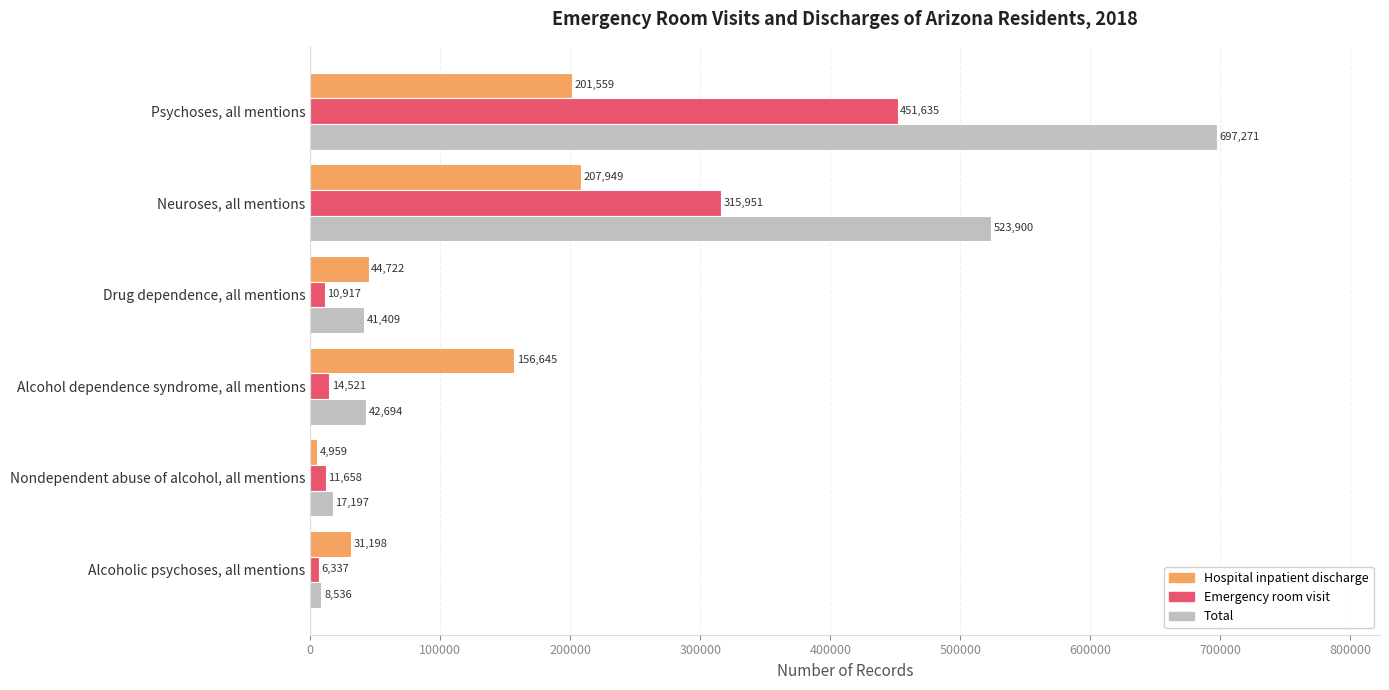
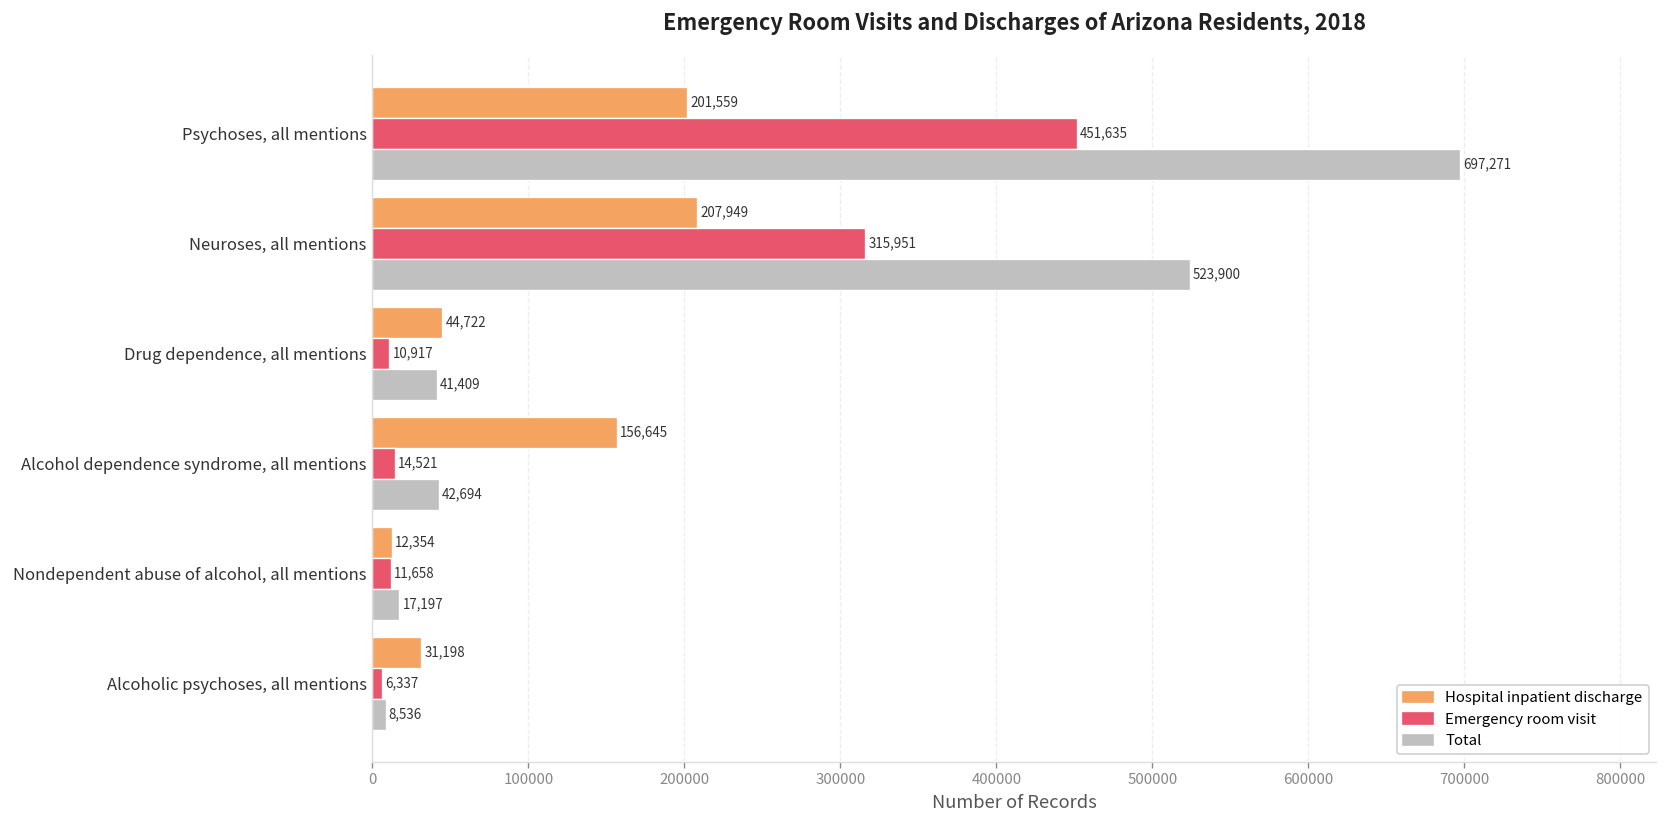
  {
    "Hospital inpatient discharge": {
      "Psychoses, all mentions": "201,559",
      "Neuroses, all mentions": "207,949",
      "Drug dependence, all mentions": "44,722",
      "Alcohol dependence syndrome, all mentions": "156,645",
-     "Nondependent abuse of alcohol, all mentions": "4,959",
+     "Nondependent abuse of alcohol, all mentions": "12,354",
      "Alcoholic psychoses, all mentions": "31,198"
    },
    "Emergency room visit": {
      "Psychoses, all mentions": "451,635",
      "Neuroses, all mentions": "315,951",
      "Drug dependence, all mentions": "10,917",
      "Alcohol dependence syndrome, all mentions": "14,521",
      "Nondependent abuse of alcohol, all mentions": "11,658",
      "Alcoholic psychoses, all mentions": "6,337"
    },
    "Total": {
      "Psychoses, all mentions": "697,271",
      "Neuroses, all mentions": "523,900",
      "Drug dependence, all mentions": "41,409",
      "Alcohol dependence syndrome, all mentions": "42,694",
      "Nondependent abuse of alcohol, all mentions": "17,197",
      "Alcoholic psychoses, all mentions": "8,536"
    }
  }
